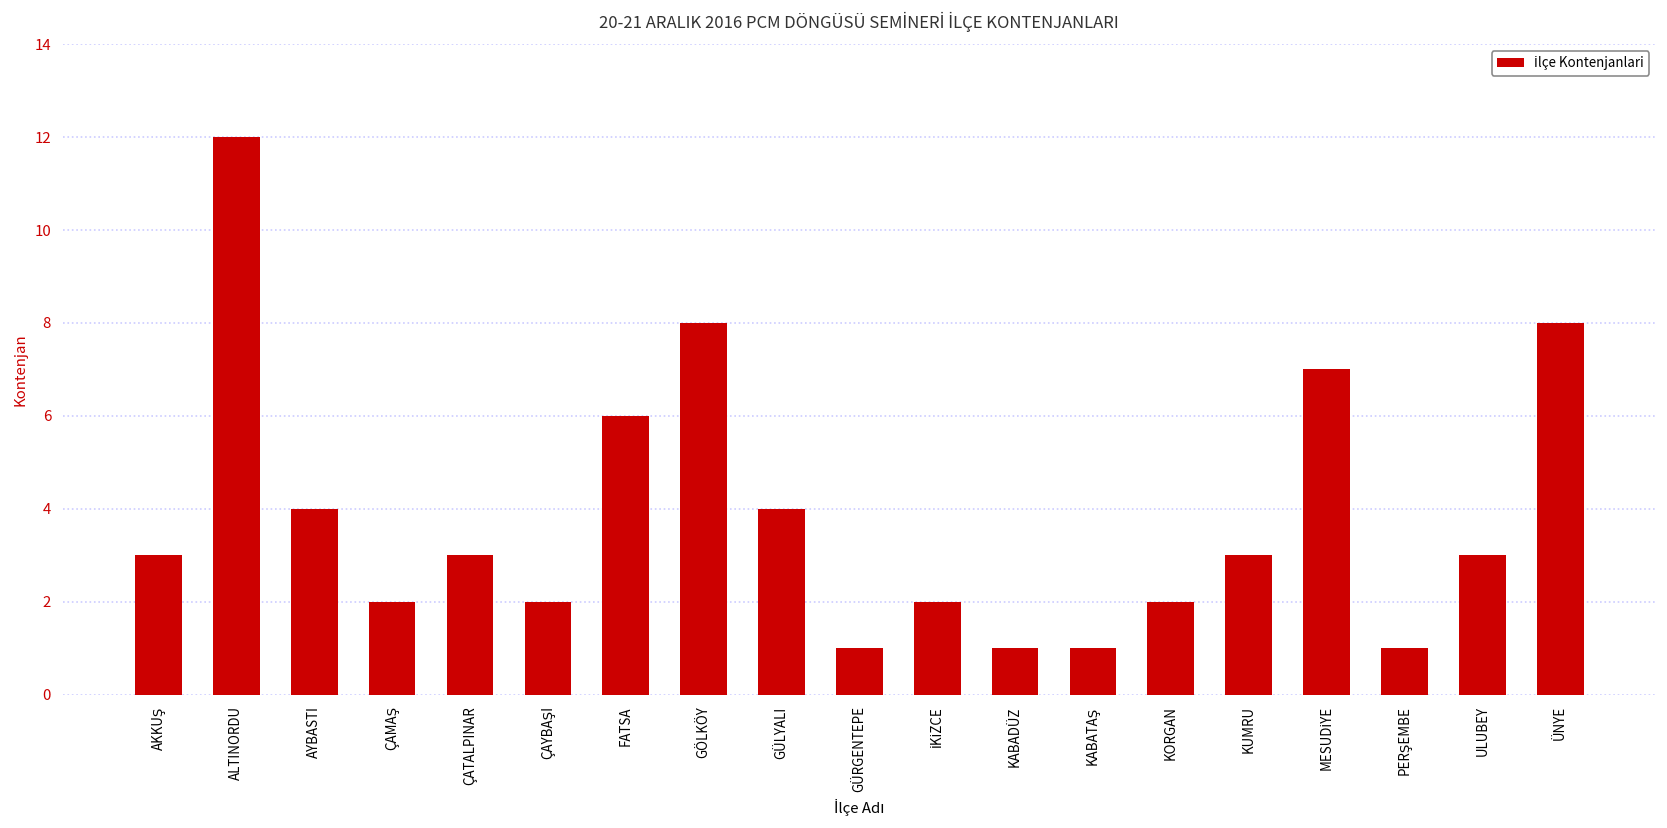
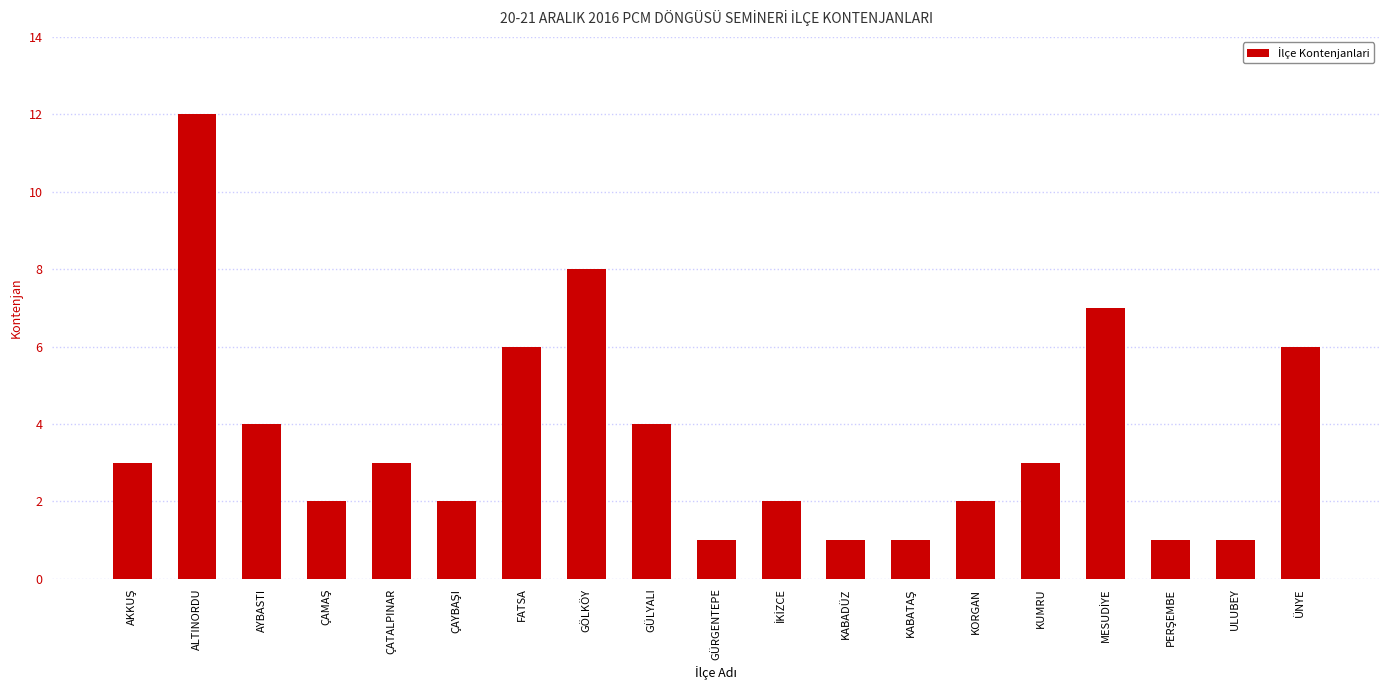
  {
    "AKKUŞ": 3,
    "ALTINORDU": 12,
    "AYBASTI": 4,
    "ÇAMAŞ": 2,
    "ÇATALPINAR": 3,
    "ÇAYBAŞI": 2,
    "FATSA": 6,
    "GÖLKÖY": 8,
    "GÜLYALI": 4,
    "GÜRGENTEPE": 1,
    "İKİZCE": 2,
    "KABADÜZ": 1,
    "KABATAŞ": 1,
    "KORGAN": 2,
    "KUMRU": 3,
    "MESUDİYE": 7,
    "PERŞEMBE": 1,
-   "ULUBEY": 3,
-   "ÜNYE": 8
+   "ULUBEY": 1,
+   "ÜNYE": 6
  }
